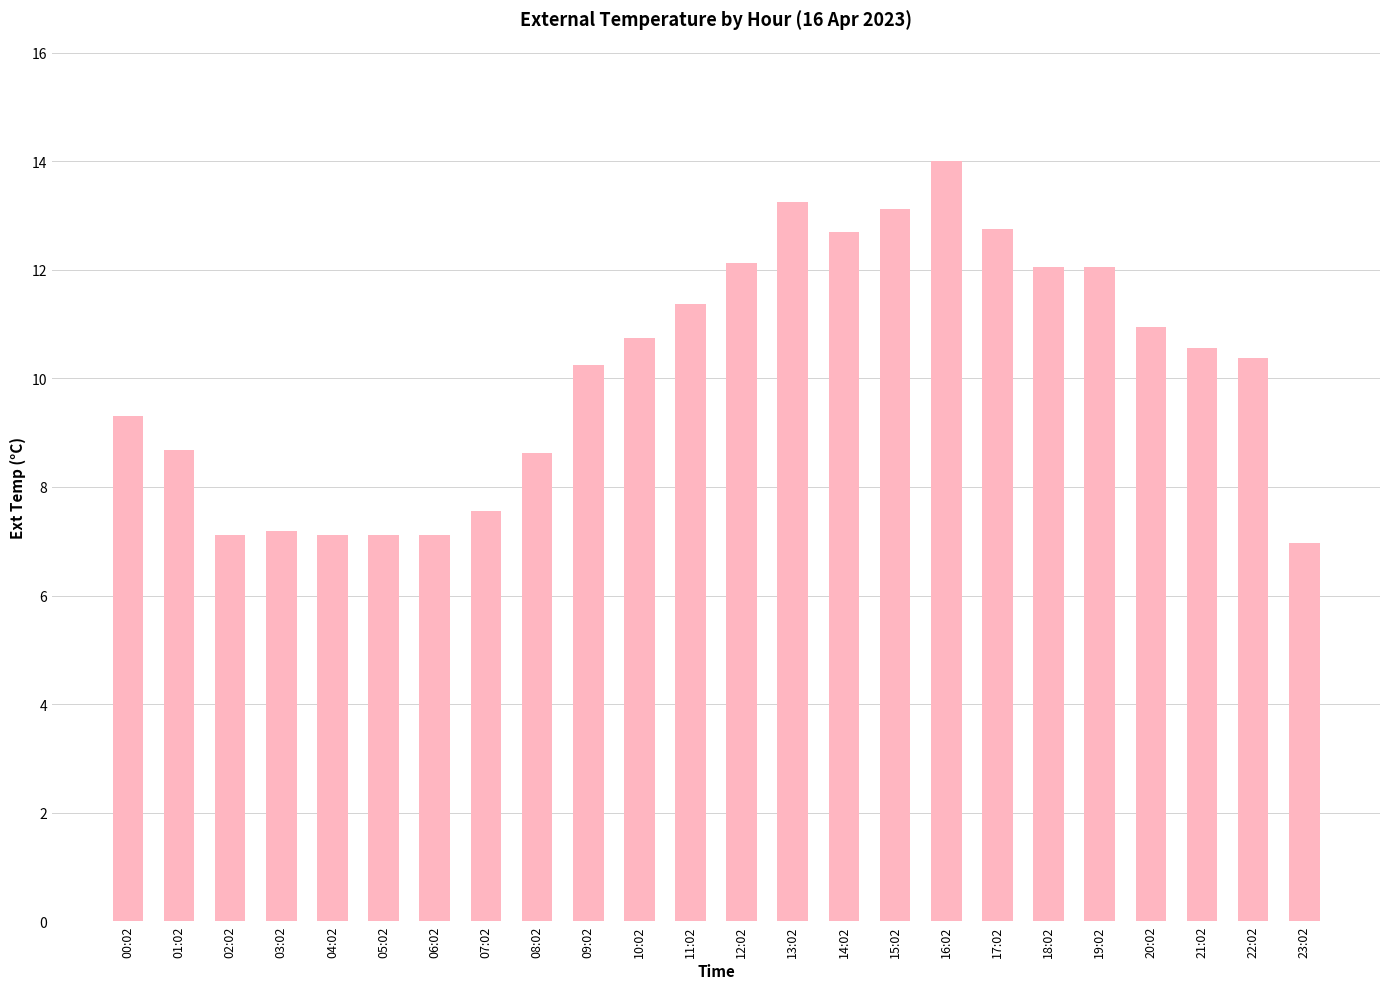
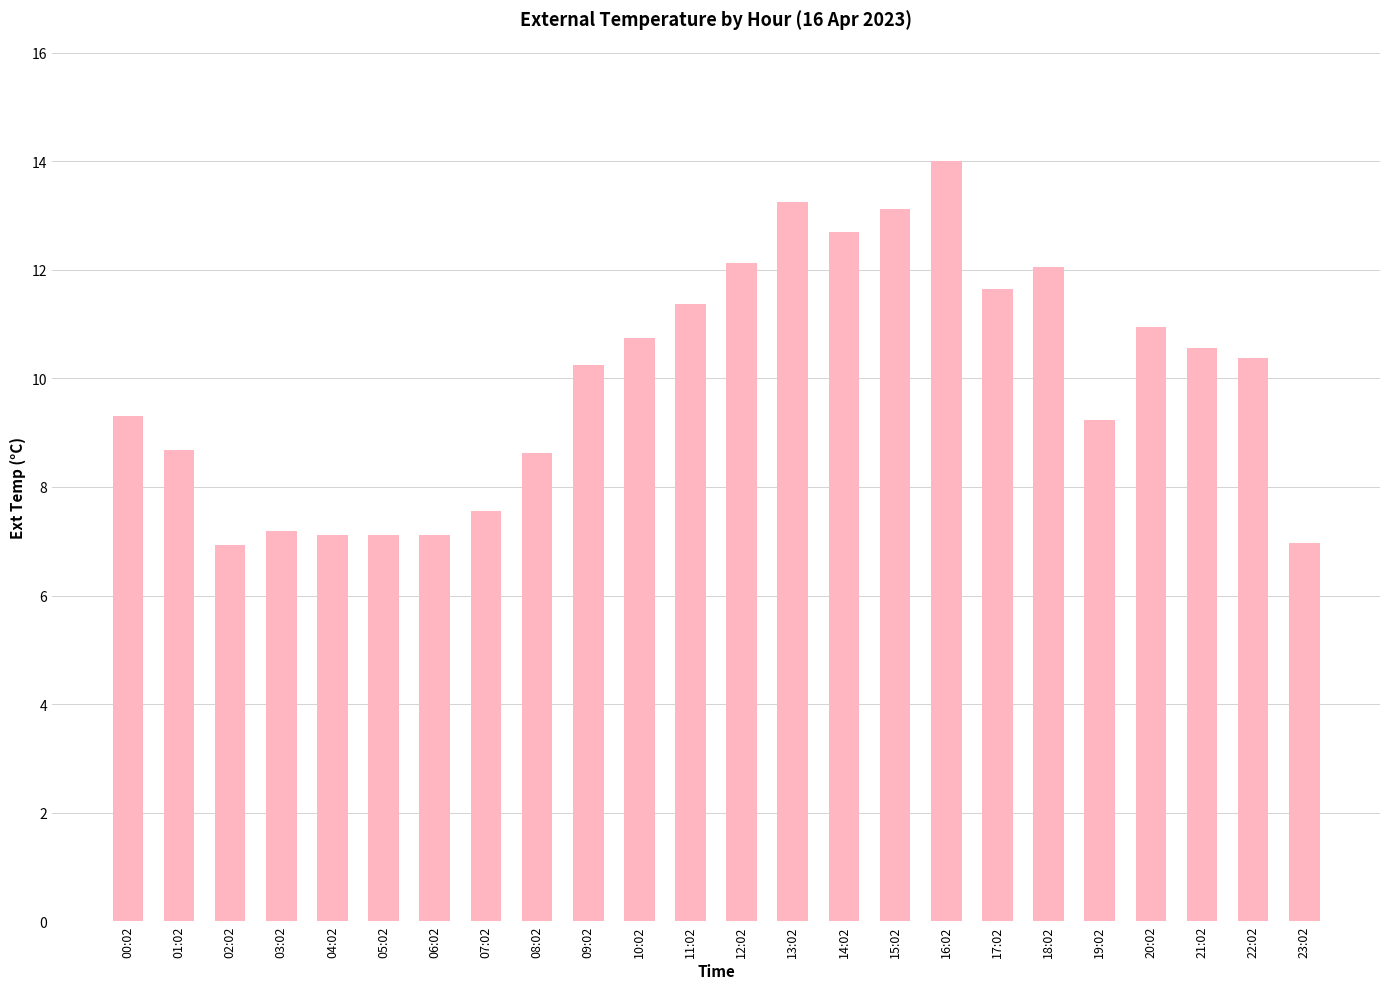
  {
    "00:02": 9.3,
    "01:02": 8.7,
-   "02:02": 7.1,
+   "02:02": 6.9,
    "03:02": 7.2,
    "04:02": 7.1,
    "05:02": 7.1,
    "06:02": 7.1,
    "07:02": 7.6,
    "08:02": 8.6,
    "09:02": 10.3,
    "10:02": 10.8,
    "11:02": 11.4,
    "12:02": 12.1,
    "13:02": 13.3,
    "14:02": 12.7,
    "15:02": 13.1,
    "16:02": 14.0,
-   "17:02": 12.8,
+   "17:02": 11.7,
    "18:02": 12.1,
-   "19:02": 12.1,
+   "19:02": 9.2,
    "20:02": 10.9,
    "21:02": 10.6,
    "22:02": 10.4,
    "23:02": 7.0
  }
